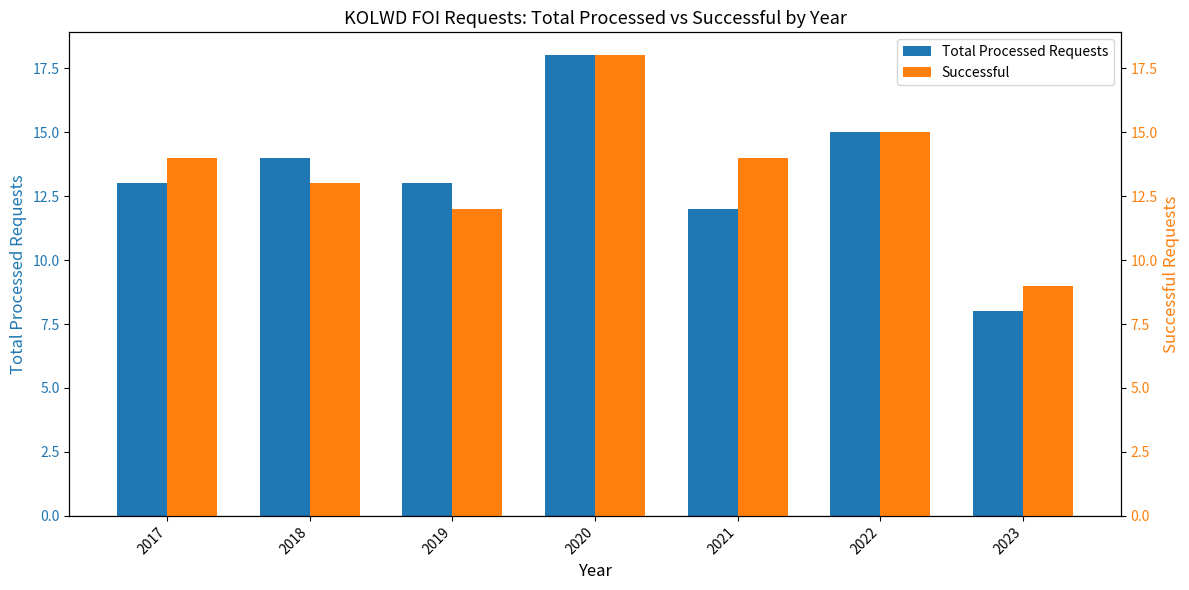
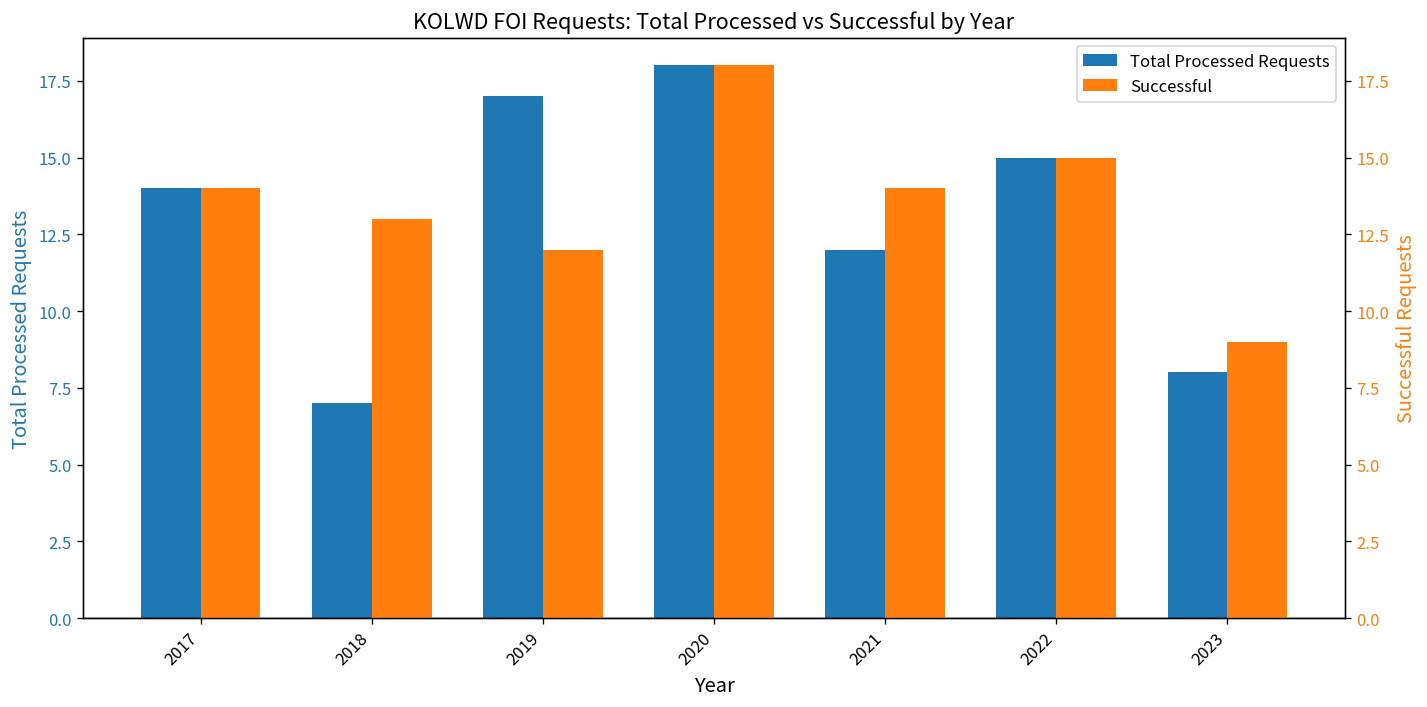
  {
    "Total Processed Requests": {
-     "2017": 13,
-     "2018": 14,
-     "2019": 13,
+     "2017": 14,
+     "2018": 7,
+     "2019": 17,
      "2020": 18,
      "2021": 12,
      "2022": 15,
      "2023": 8
    },
    "Successful": {
      "2017": 14.0,
      "2018": 13.0,
      "2019": 12.0,
      "2020": 18.0,
      "2021": 14.0,
      "2022": 15.0,
      "2023": 9.0
    }
  }
